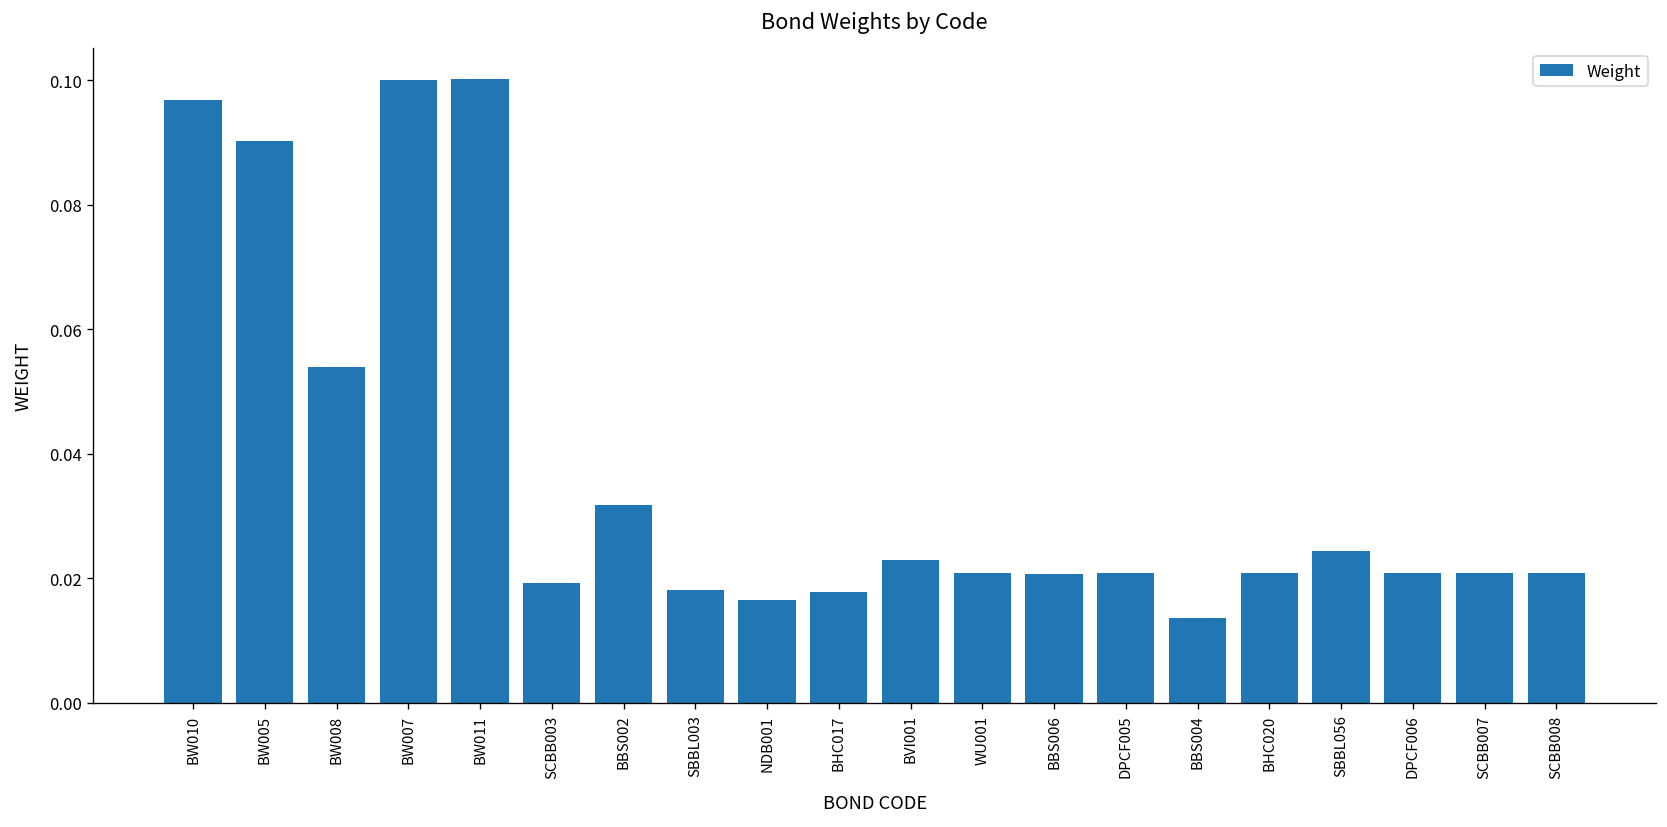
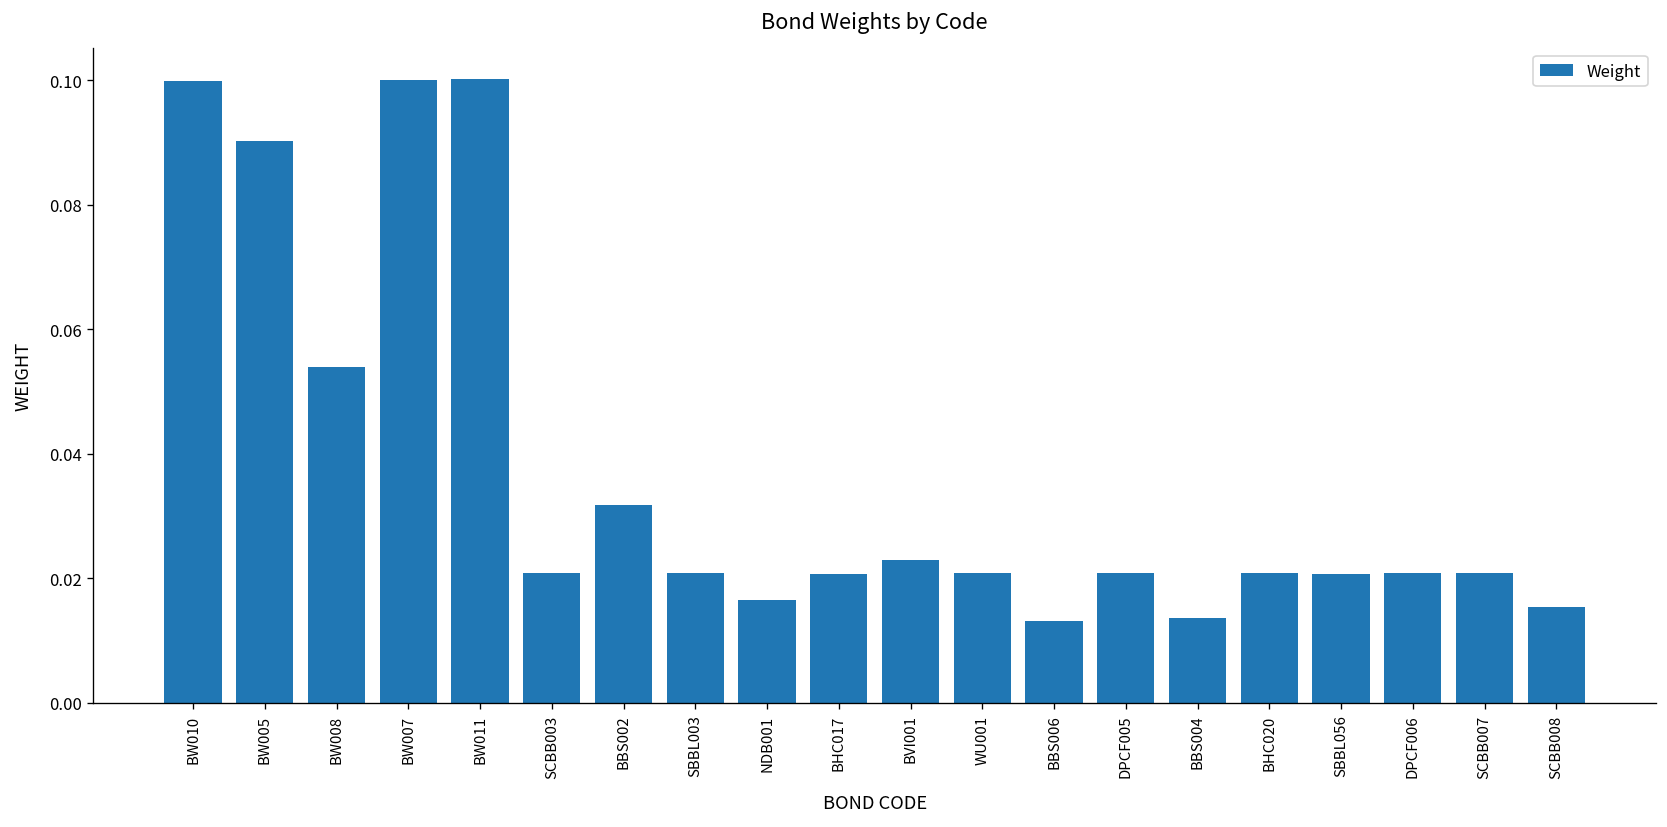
  {
-   "BW010": 0.097,
+   "BW010": 0.100,
    "BW005": 0.090,
    "BW008": 0.054,
    "BW007": 0.100,
    "BW011": 0.100,
-   "SCBB003": 0.019,
+   "SCBB003": 0.021,
    "BBS002": 0.032,
-   "SBBL003": 0.018,
+   "SBBL003": 0.021,
    "NDB001": 0.017,
-   "BHC017": 0.018,
+   "BHC017": 0.021,
    "BVI001": 0.023,
    "WU001": 0.021,
-   "BBS006": 0.021,
+   "BBS006": 0.013,
    "DPCF005": 0.021,
    "BBS004": 0.014,
    "BHC020": 0.021,
-   "SBBL056": 0.024,
+   "SBBL056": 0.021,
    "DPCF006": 0.021,
    "SCBB007": 0.021,
-   "SCBB008": 0.021
+   "SCBB008": 0.015
  }
